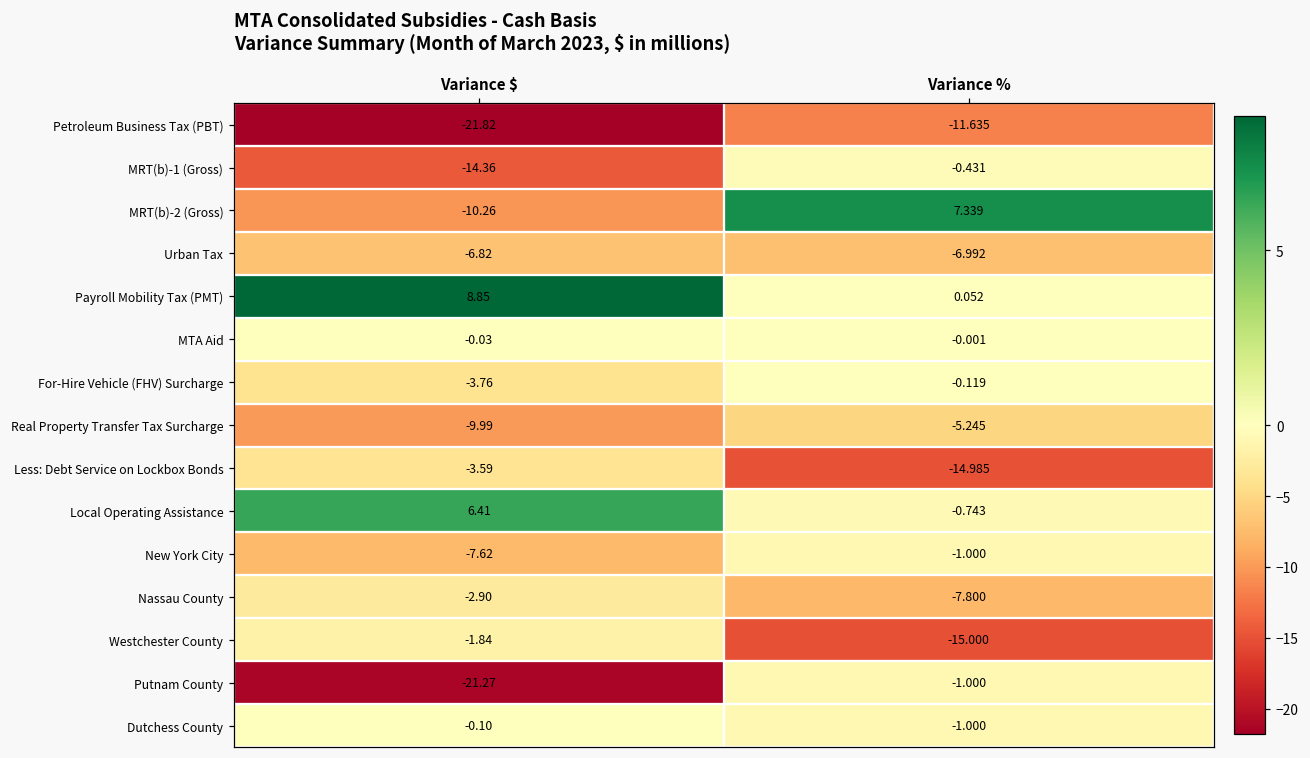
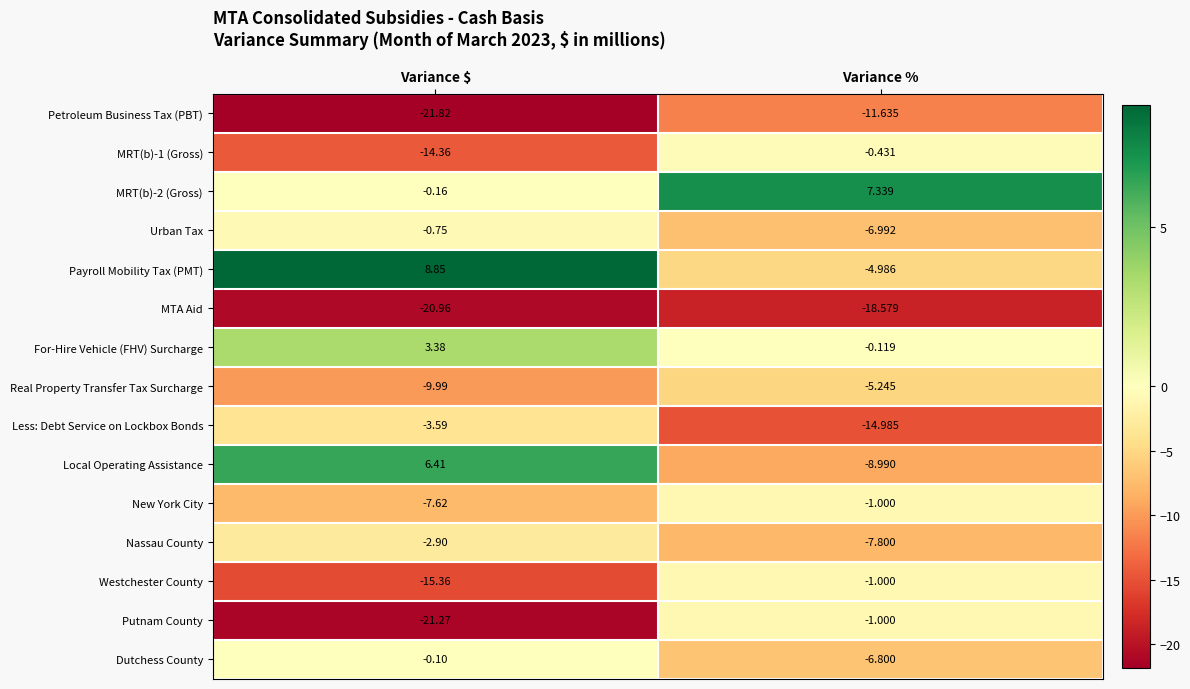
  {
    "Petroleum Business Tax (PBT)": {
      "Variance $": -21.82,
      "Variance %": -11.635
    },
    "MRT(b)-1 (Gross)": {
      "Variance $": -14.36,
      "Variance %": -0.431
    },
    "MRT(b)-2 (Gross)": {
-     "Variance $": -10.26,
+     "Variance $": -0.16,
      "Variance %": 7.339
    },
    "Urban Tax": {
-     "Variance $": -6.82,
+     "Variance $": -0.75,
      "Variance %": -6.992
    },
    "Payroll Mobility Tax (PMT)": {
      "Variance $": 8.85,
-     "Variance %": 0.052
+     "Variance %": -4.986
    },
    "MTA Aid": {
-     "Variance $": -0.03,
-     "Variance %": -0.001
+     "Variance $": -20.96,
+     "Variance %": -18.579
    },
    "For-Hire Vehicle (FHV) Surcharge": {
-     "Variance $": -3.76,
+     "Variance $": 3.38,
      "Variance %": -0.119
    },
    "Real Property Transfer Tax Surcharge": {
      "Variance $": -9.99,
      "Variance %": -5.245
    },
    "Less: Debt Service on Lockbox Bonds": {
      "Variance $": -3.59,
      "Variance %": -14.985
    },
    "Local Operating Assistance": {
      "Variance $": 6.41,
-     "Variance %": -0.743
+     "Variance %": -8.990
    },
    "New York City": {
      "Variance $": -7.62,
      "Variance %": -1.000
    },
    "Nassau County": {
      "Variance $": -2.90,
      "Variance %": -7.800
    },
    "Westchester County": {
-     "Variance $": -1.84,
-     "Variance %": -15.000
+     "Variance $": -15.36,
+     "Variance %": -1.000
    },
    "Putnam County": {
      "Variance $": -21.27,
      "Variance %": -1.000
    },
    "Dutchess County": {
      "Variance $": -0.10,
-     "Variance %": -1.000
+     "Variance %": -6.800
    }
  }
